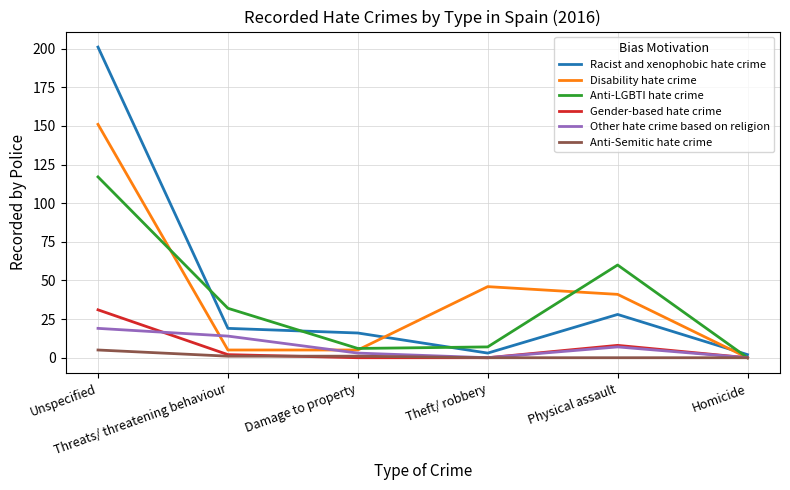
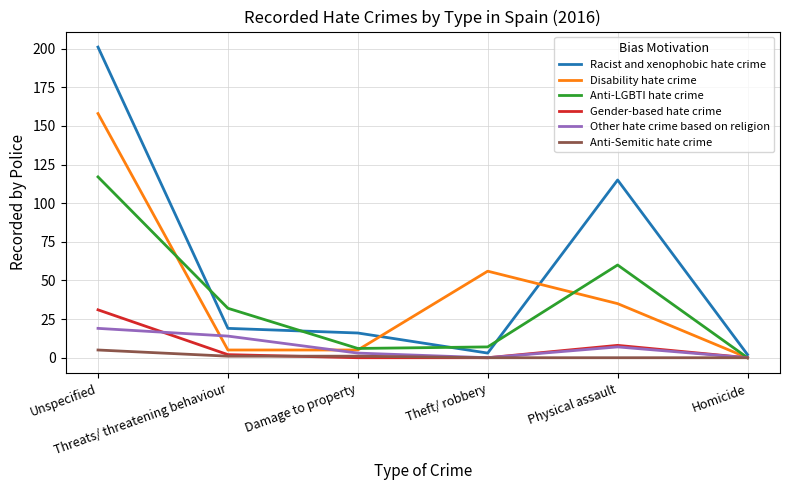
  {
    "Racist and xenophobic hate crime": {
      "Unspecified": 201,
      "Threats/ threatening behaviour": 19,
      "Damage to property": 16,
      "Theft/ robbery": 3,
-     "Physical assault": 28,
+     "Physical assault": 115,
      "Homicide": 2
    },
    "Disability hate crime": {
-     "Unspecified": 151,
+     "Unspecified": 158,
      "Threats/ threatening behaviour": 5,
-     "Theft/ robbery": 46,
-     "Physical assault": 41
+     "Theft/ robbery": 56,
+     "Physical assault": 35
    },
    "Anti-LGBTI hate crime": {
      "Unspecified": 117,
      "Threats/ threatening behaviour": 32,
      "Theft/ robbery": 7,
      "Physical assault": 60
    },
    "Gender-based hate crime": {
      "Unspecified": 31
    },
    "Other hate crime based on religion": {
      "Unspecified": 19,
      "Threats/ threatening behaviour": 14,
      "Damage to property": 3
    },
    "Anti-Semitic hate crime": {
      "Unspecified": 5,
      "Physical assault": 0
    }
  }
